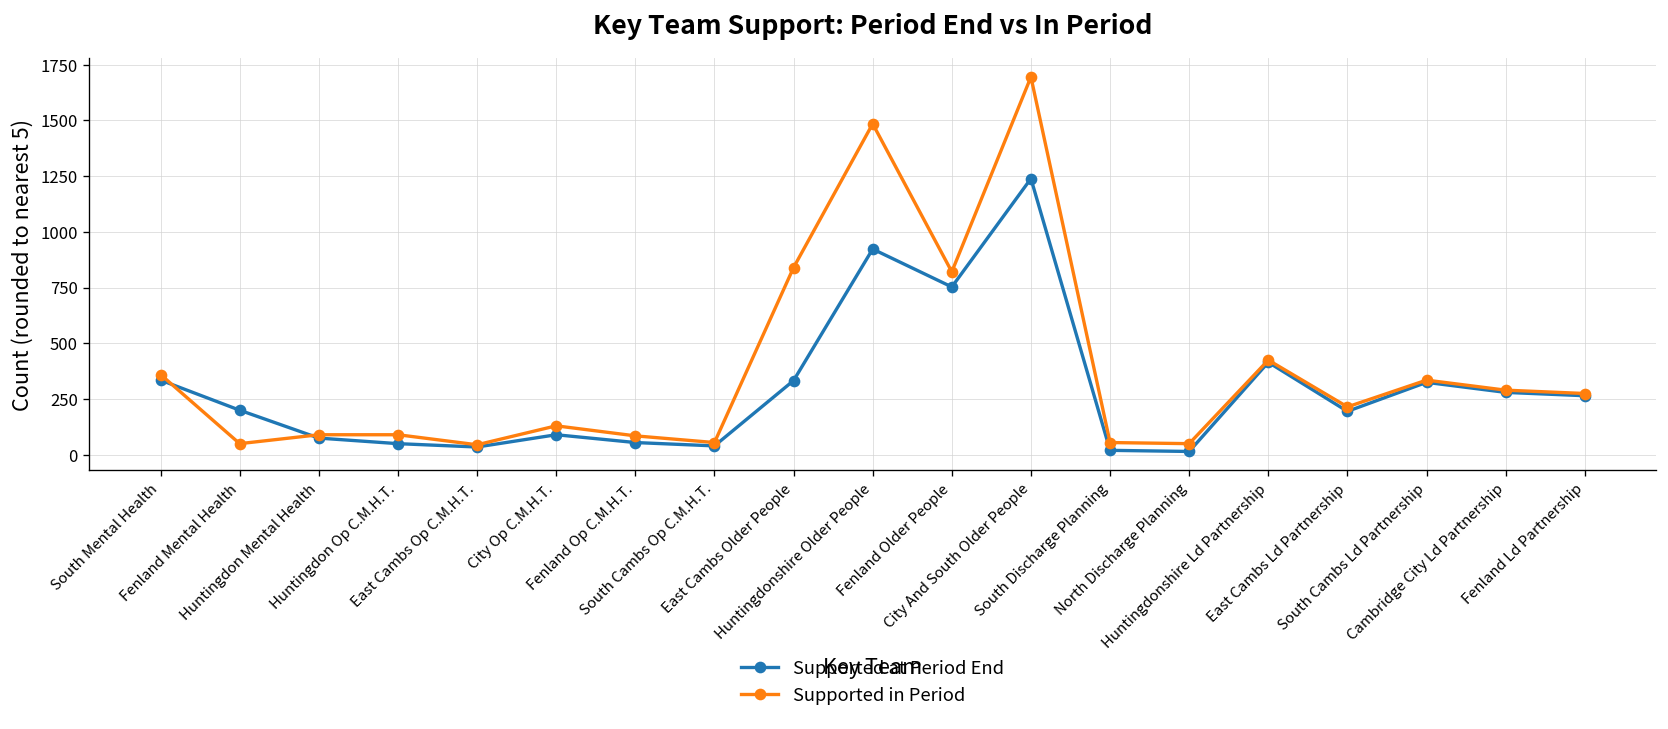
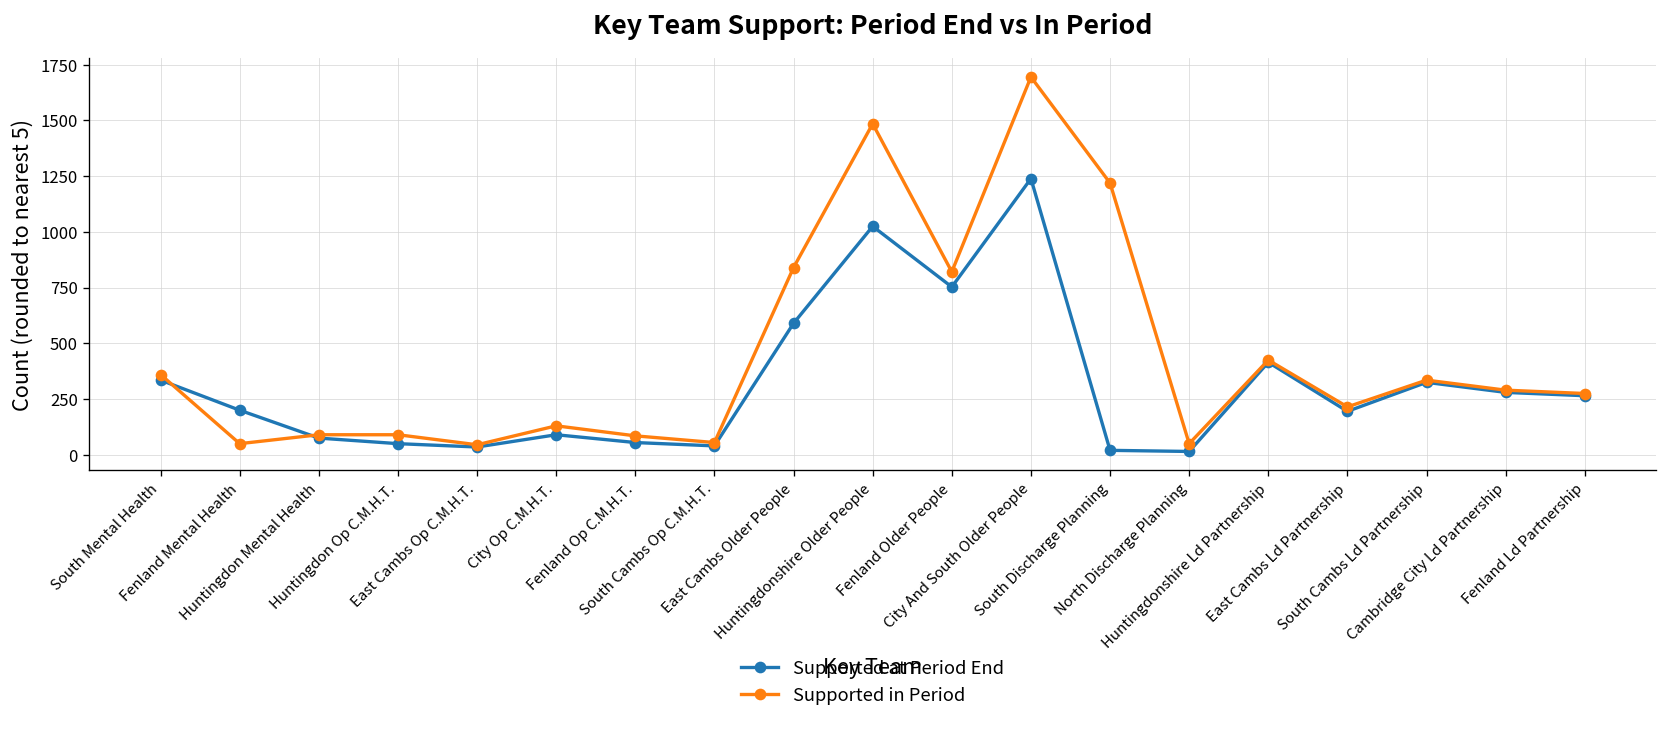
  {
    "Supported at Period End": {
      "South Mental Health": 340,
      "Fenland Mental Health": 200,
      "Huntingdon Mental Health": 80,
      "Huntingdon Op C.M.H.T.": 50,
      "City Op C.M.H.T.": 90,
      "Fenland Op C.M.H.T.": 60,
      "South Cambs Op C.M.H.T.": 40,
-     "East Cambs Older People": 330,
-     "Huntingdonshire Older People": 920,
+     "East Cambs Older People": 590,
+     "Huntingdonshire Older People": 1030,
      "Fenland Older People": 750,
      "City And South Older People": 1240,
      "South Discharge Planning": 20,
      "North Discharge Planning": 20,
      "East Cambs Ld Partnership": 200
    },
    "Supported in Period": {
      "South Mental Health": 360,
      "Fenland Mental Health": 50,
      "Huntingdon Mental Health": 90,
      "Huntingdon Op C.M.H.T.": 90,
      "City Op C.M.H.T.": 130,
      "Fenland Op C.M.H.T.": 90,
      "South Cambs Op C.M.H.T.": 60,
      "East Cambs Older People": 840,
      "Huntingdonshire Older People": 1490,
      "Fenland Older People": 820,
      "City And South Older People": 1700,
-     "South Discharge Planning": 60,
+     "South Discharge Planning": 1220,
      "North Discharge Planning": 50,
      "East Cambs Ld Partnership": 220
    }
  }
